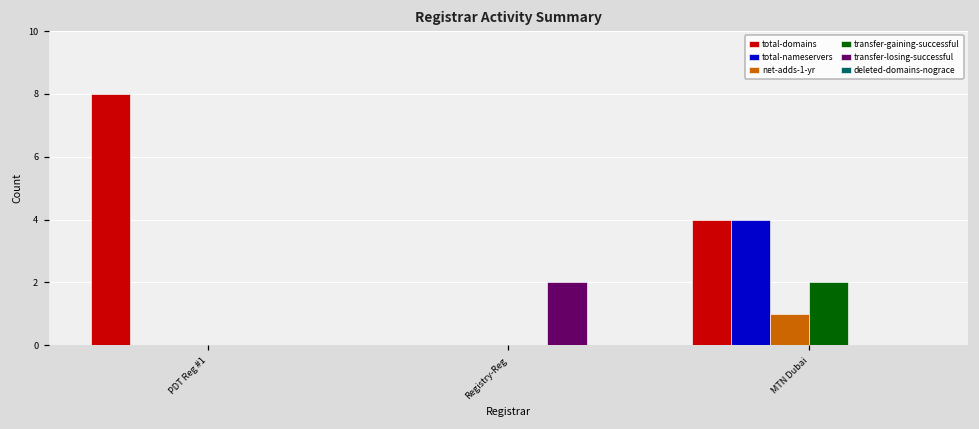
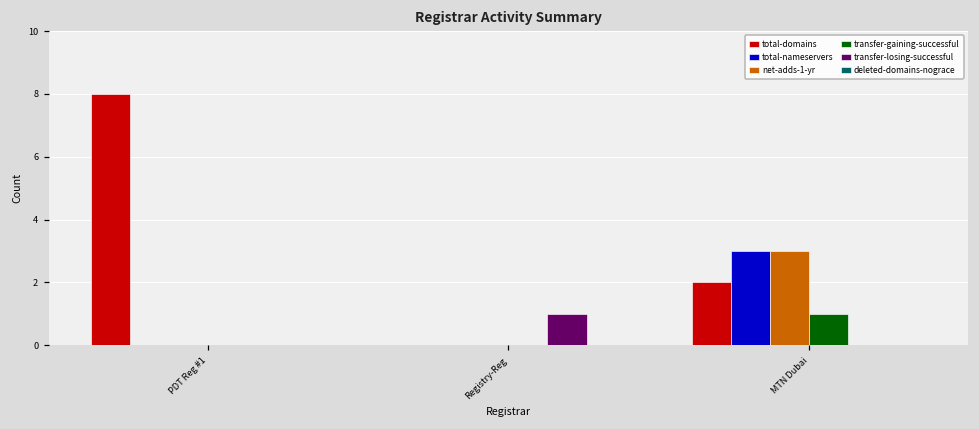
  {
    "total-domains": {
      "PDT Reg #1": 8,
      "Registry-Reg": 0,
-     "MTN Dubai": 4
+     "MTN Dubai": 2
    },
    "total-nameservers": {
      "PDT Reg #1": 0,
      "Registry-Reg": 0,
-     "MTN Dubai": 4
+     "MTN Dubai": 3
    },
    "net-adds-1-yr": {
      "PDT Reg #1": 0,
      "Registry-Reg": 0,
-     "MTN Dubai": 1
+     "MTN Dubai": 3
    },
    "transfer-gaining-successful": {
      "PDT Reg #1": 0,
      "Registry-Reg": 0,
-     "MTN Dubai": 2
+     "MTN Dubai": 1
    },
    "transfer-losing-successful": {
      "PDT Reg #1": 0,
-     "Registry-Reg": 2,
+     "Registry-Reg": 1,
      "MTN Dubai": 0
    },
    "deleted-domains-nograce": {
      "PDT Reg #1": 0,
      "Registry-Reg": 0,
      "MTN Dubai": 0
    }
  }
